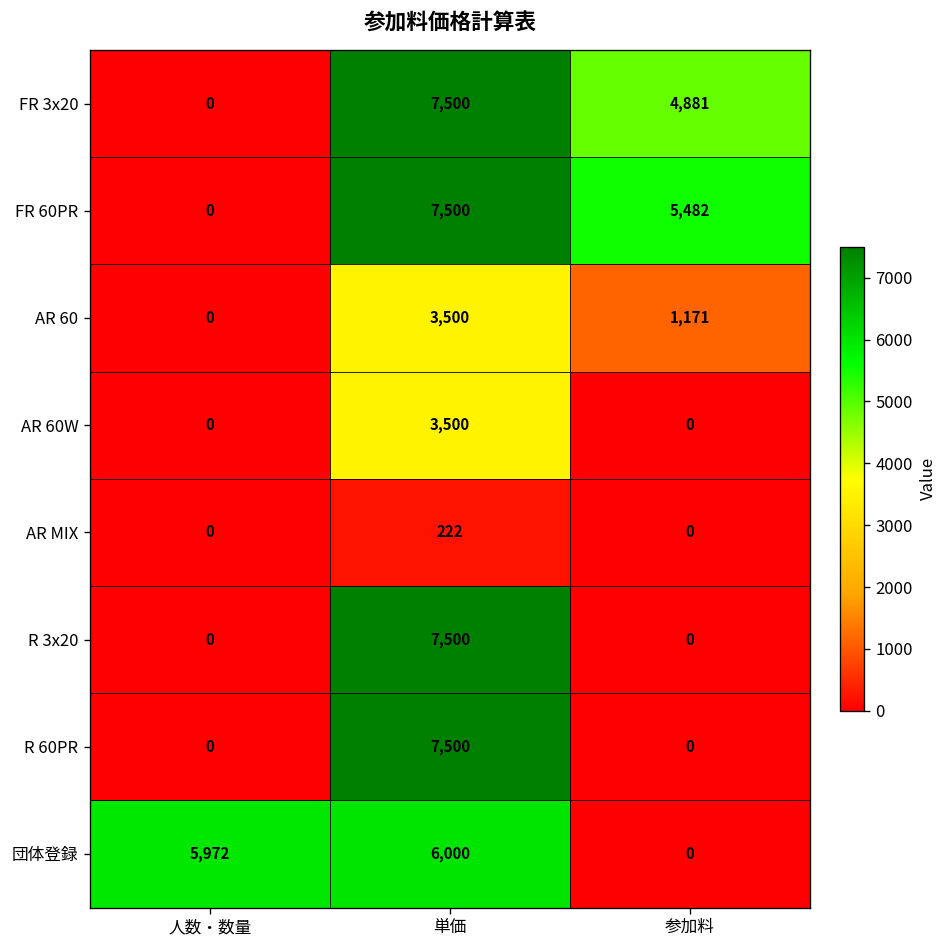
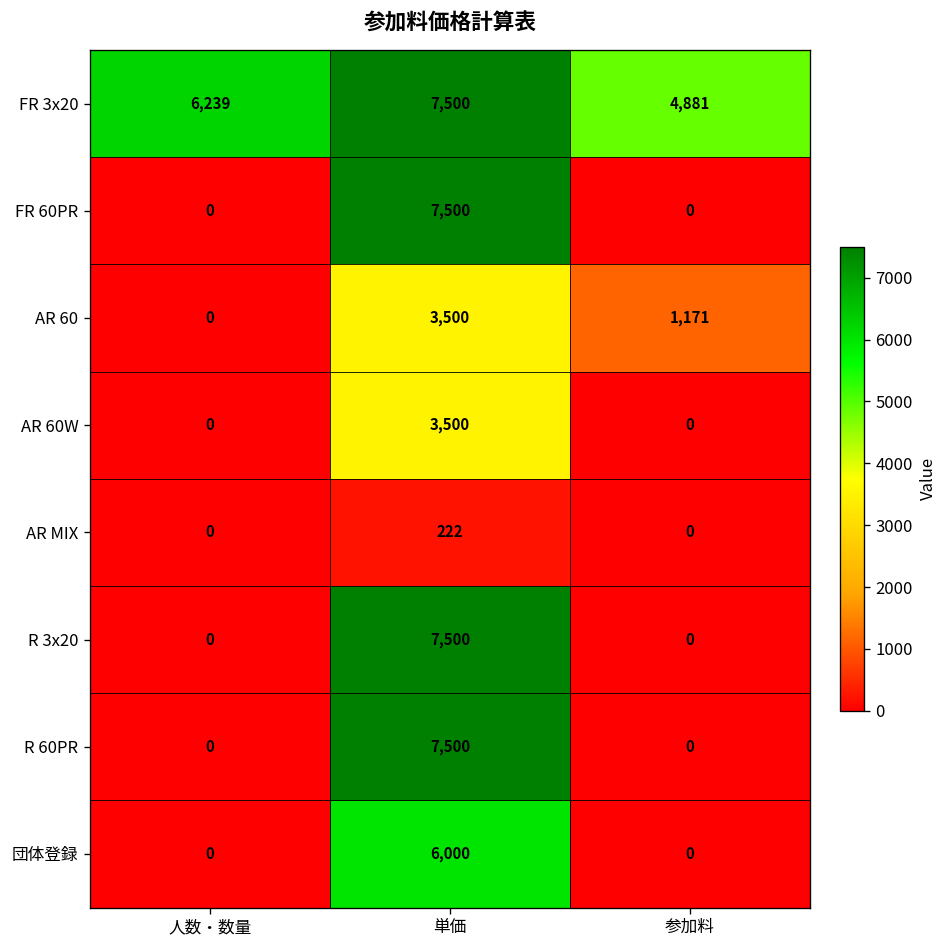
  {
    "FR 3x20": {
-     "人数・数量": "0",
+     "人数・数量": "6,239",
      "単価": "7,500",
      "参加料": "4,881"
    },
    "FR 60PR": {
      "人数・数量": "0",
      "単価": "7,500",
-     "参加料": "5,482"
+     "参加料": "0"
    },
    "AR 60": {
      "人数・数量": "0",
      "単価": "3,500",
      "参加料": "1,171"
    },
    "AR 60W": {
      "人数・数量": "0",
      "単価": "3,500",
      "参加料": "0"
    },
    "AR MIX": {
      "人数・数量": "0",
      "単価": "222",
      "参加料": "0"
    },
    "R 3x20": {
      "人数・数量": "0",
      "単価": "7,500",
      "参加料": "0"
    },
    "R 60PR": {
      "人数・数量": "0",
      "単価": "7,500",
      "参加料": "0"
    },
    "団体登録": {
-     "人数・数量": "5,972",
+     "人数・数量": "0",
      "単価": "6,000",
      "参加料": "0"
    }
  }
